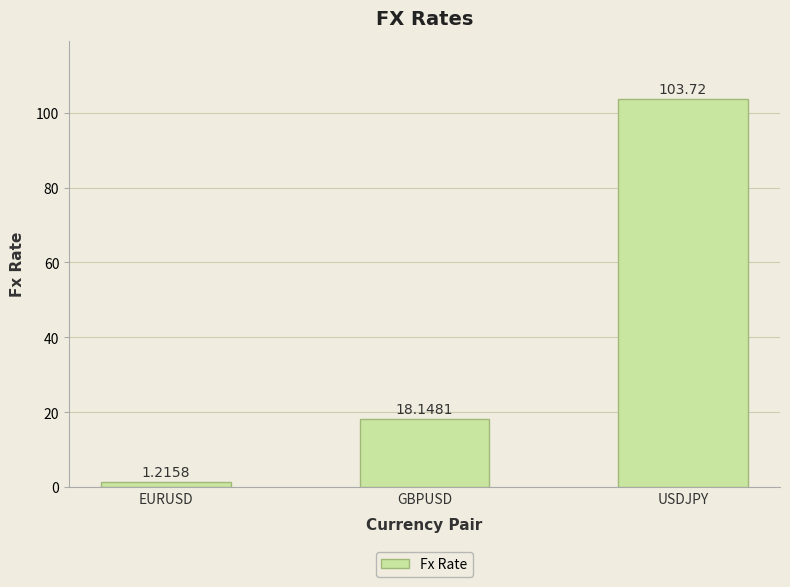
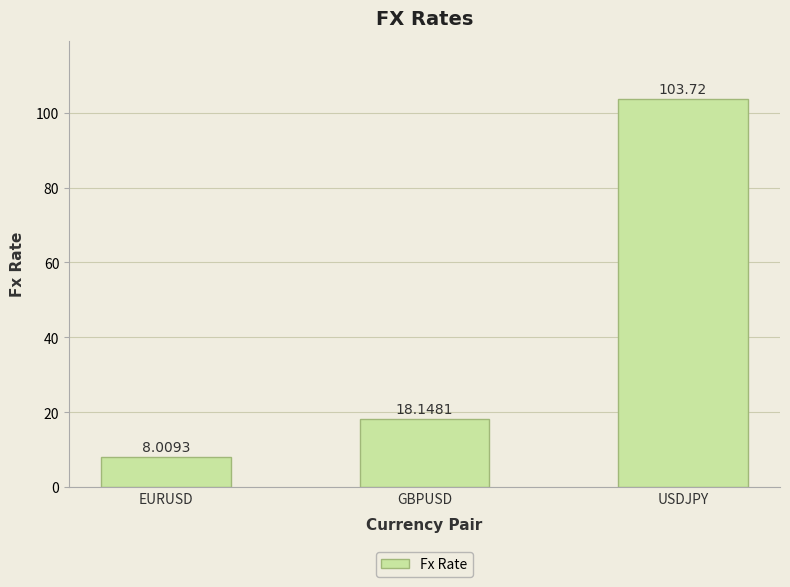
  {
-   "EURUSD": 1.2158,
+   "EURUSD": 8.0093,
    "GBPUSD": 18.1481,
    "USDJPY": 103.72
  }
